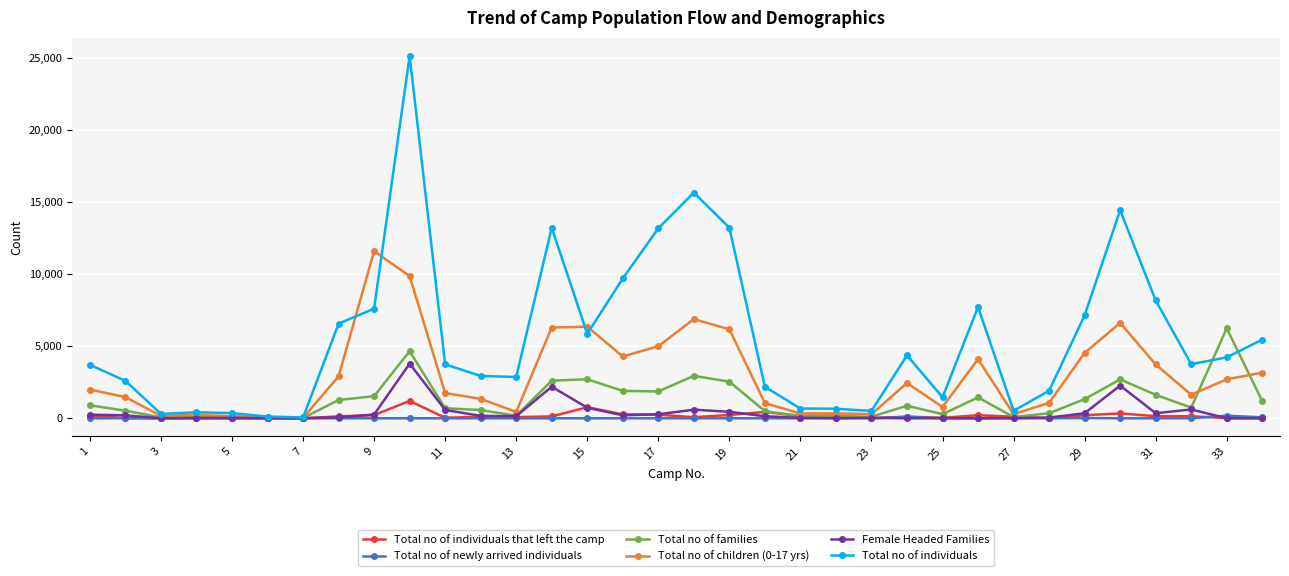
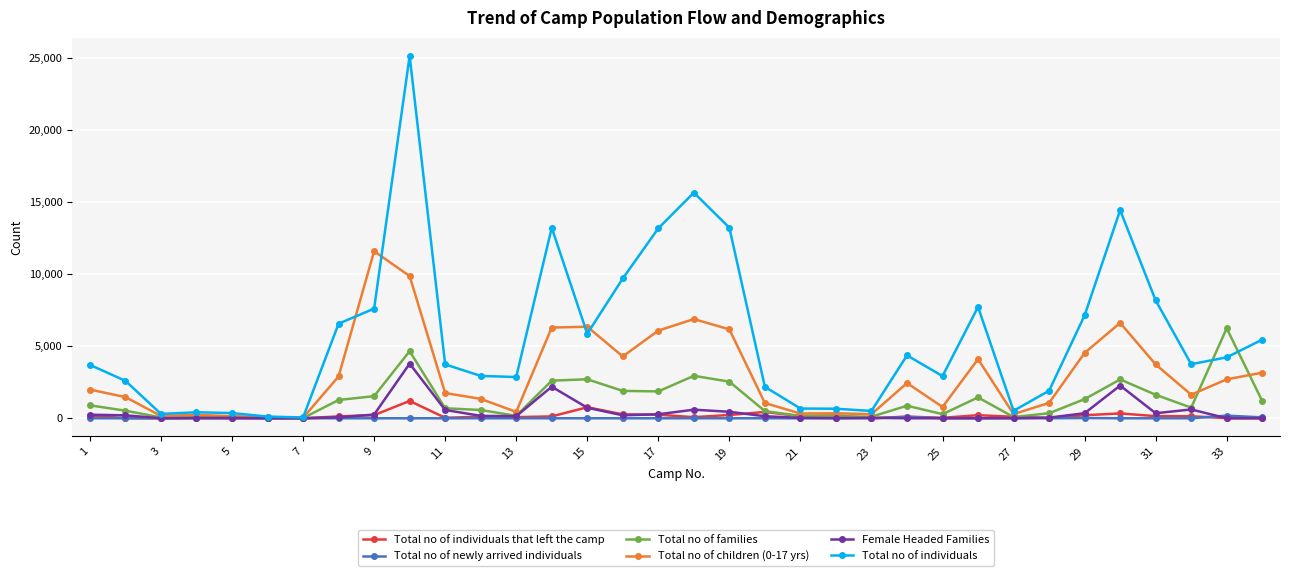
  {
    "Total no of individuals that left the camp": {
      "19": "200"
    },
    "Total no of newly arrived individuals": {
      "9": "0",
      "15": "0",
      "17": "0",
      "19": "0",
      "29": "0"
    },
    "Total no of families": {
      "1": "900",
      "9": "1,500",
      "15": "2,700",
      "17": "1,900",
      "19": "2,500",
      "25": "300",
      "29": "1,300",
      "31": "1,600",
      "33": "6,200"
    },
    "Total no of children (0-17 yrs)": {
      "1": "2,000",
      "9": "11,600",
      "11": "1,800",
      "13": "400",
      "15": "6,400",
-     "17": "5,000",
+     "17": "6,100",
      "19": "6,200",
      "23": "300",
      "25": "800",
      "27": "300",
      "29": "4,500",
      "31": "3,700",
      "33": "2,700"
    },
    "Female Headed Families": {
      "19": "500",
      "31": "400"
    },
    "Total no of individuals": {
      "1": "3,700",
      "5": "400",
      "9": "7,600",
      "11": "3,700",
      "13": "2,900",
      "15": "5,900",
      "17": "13,200",
      "19": "13,200",
      "21": "700",
      "23": "500",
-     "25": "1,500",
+     "25": "2,900",
      "27": "500",
      "29": "7,100",
      "31": "8,200",
      "33": "4,200"
    }
  }
